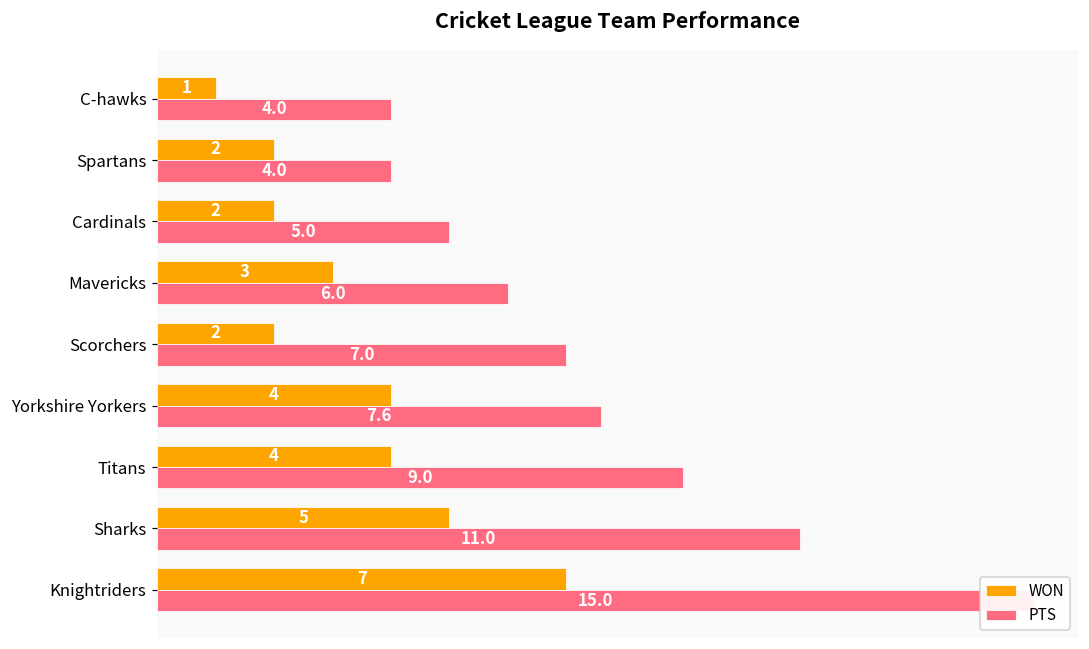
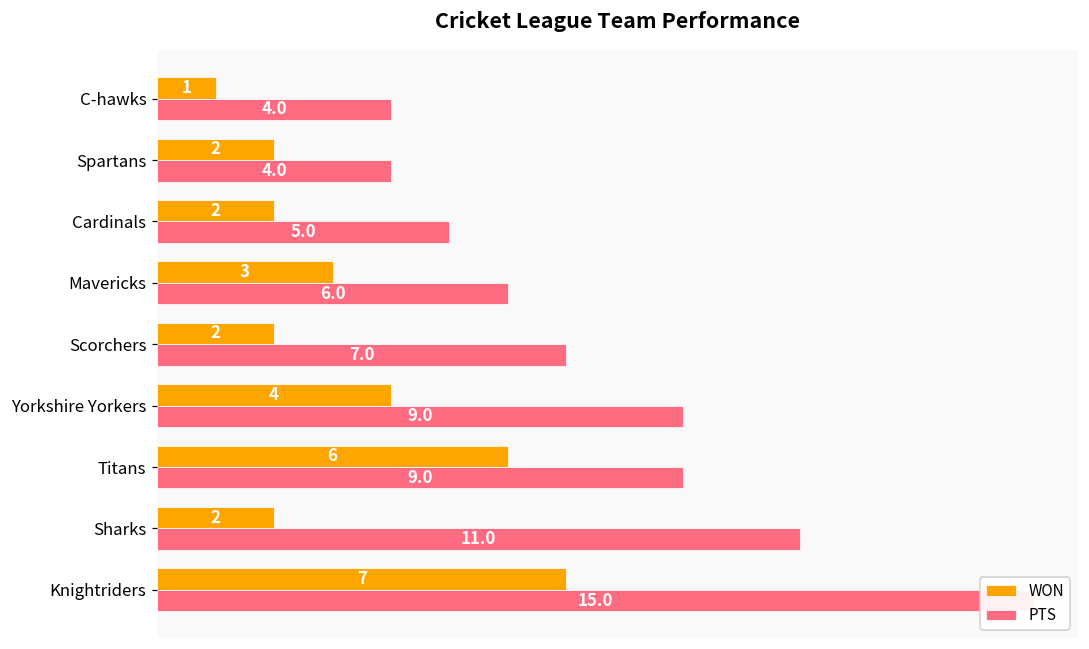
  {
    "WON": {
      "C-hawks": 1,
      "Spartans": 2,
      "Cardinals": 2,
      "Mavericks": 3,
      "Scorchers": 2,
      "Yorkshire Yorkers": 4,
-     "Titans": 4,
-     "Sharks": 5,
+     "Titans": 6,
+     "Sharks": 2,
      "Knightriders": 7
    },
    "PTS": {
      "C-hawks": 4.0,
      "Spartans": 4.0,
      "Cardinals": 5.0,
      "Mavericks": 6.0,
      "Scorchers": 7.0,
-     "Yorkshire Yorkers": 7.6,
+     "Yorkshire Yorkers": 9.0,
      "Titans": 9.0,
      "Sharks": 11.0
    }
  }
